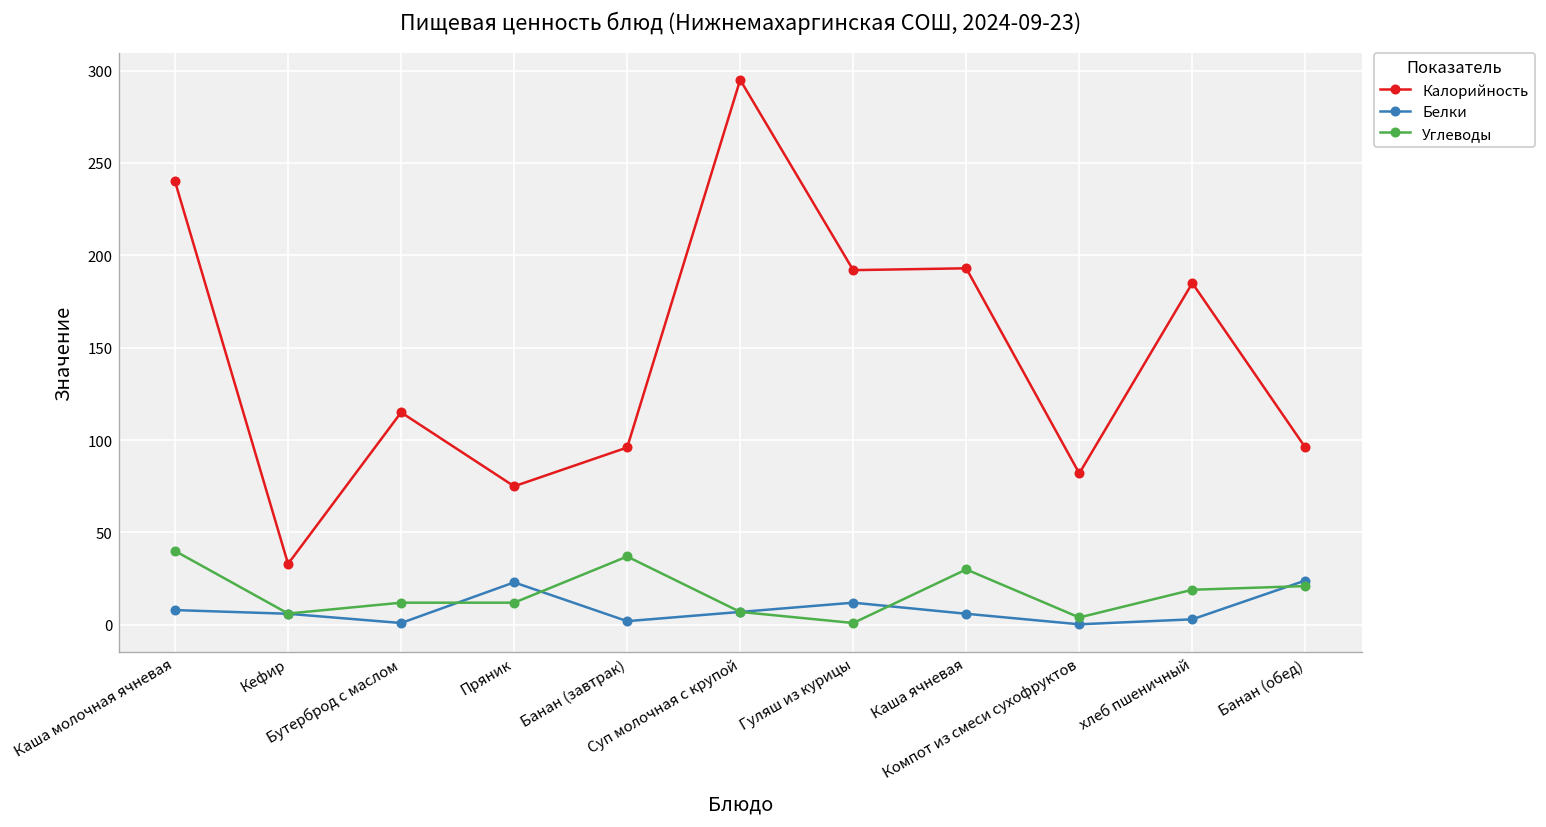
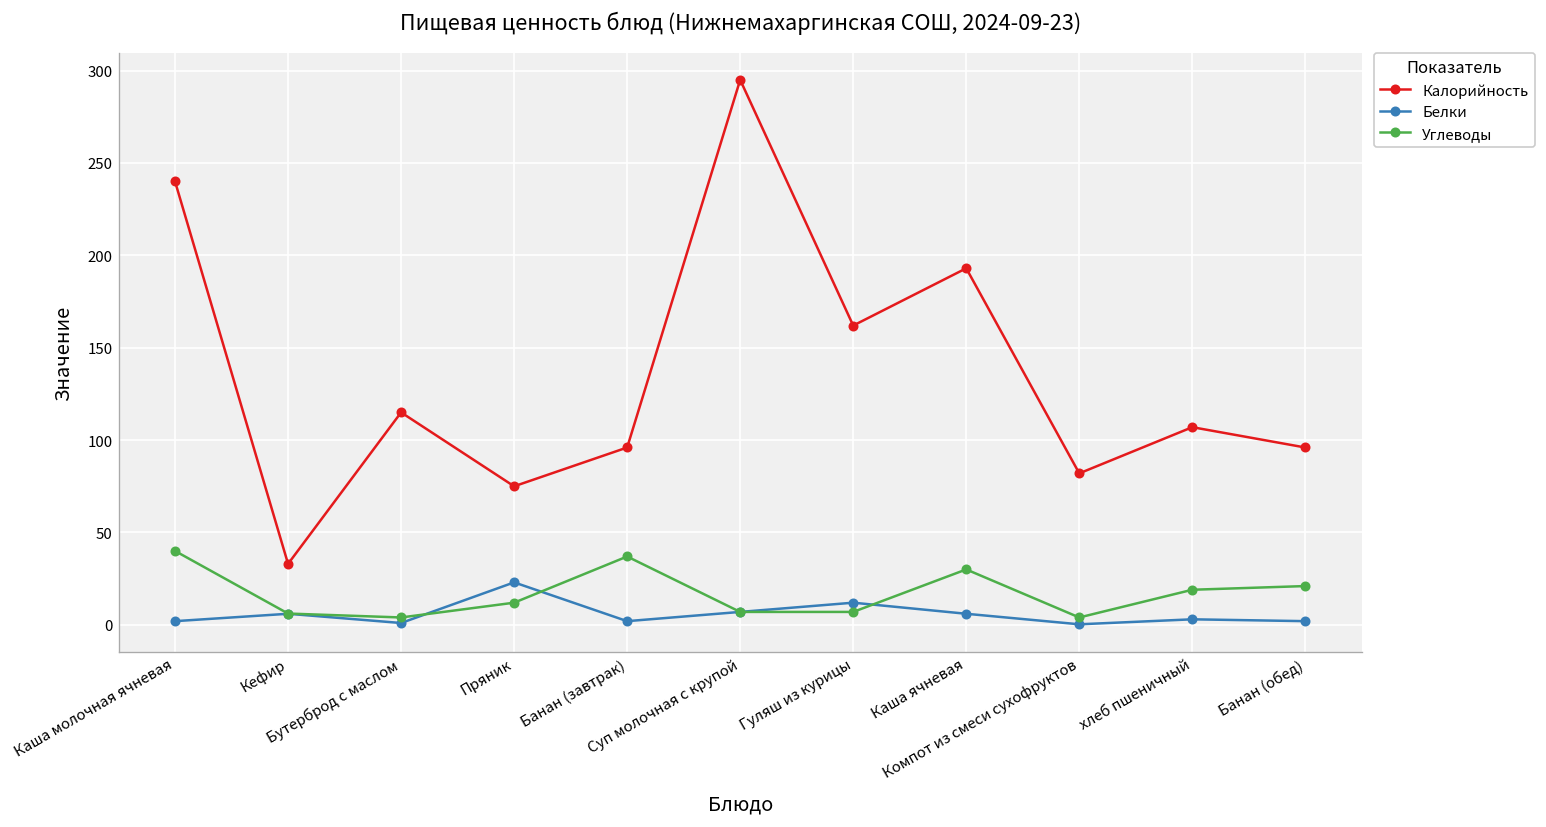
  {
    "Калорийность": {
      "Каша молочная ячневая": 240,
      "Кефир": 33,
      "Бутерброд с маслом": 115,
      "Пряник": 75,
      "Банан (завтрак)": 96,
      "Суп молочная с крупой": 295,
-     "Гуляш из курицы": 192,
+     "Гуляш из курицы": 162,
      "Каша ячневая": 193,
      "Компот из смеси сухофруктов": 82,
-     "хлеб пшеничный": 185,
+     "хлеб пшеничный": 107,
      "Банан (обед)": 96
    },
    "Белки": {
-     "Каша молочная ячневая": 8,
+     "Каша молочная ячневая": 2,
      "Бутерброд с маслом": 1,
      "Пряник": 23,
      "Банан (завтрак)": 2,
      "Гуляш из курицы": 12,
      "Каша ячневая": 6,
      "Компот из смеси сухофруктов": 0,
      "хлеб пшеничный": 3,
-     "Банан (обед)": 24
+     "Банан (обед)": 2
    },
    "Углеводы": {
      "Каша молочная ячневая": 40,
-     "Бутерброд с маслом": 12,
+     "Бутерброд с маслом": 4,
      "Пряник": 12,
      "Банан (завтрак)": 37,
-     "Гуляш из курицы": 1,
+     "Гуляш из курицы": 7,
      "Каша ячневая": 30,
      "Компот из смеси сухофруктов": 4,
      "хлеб пшеничный": 19,
      "Банан (обед)": 21
    }
  }
